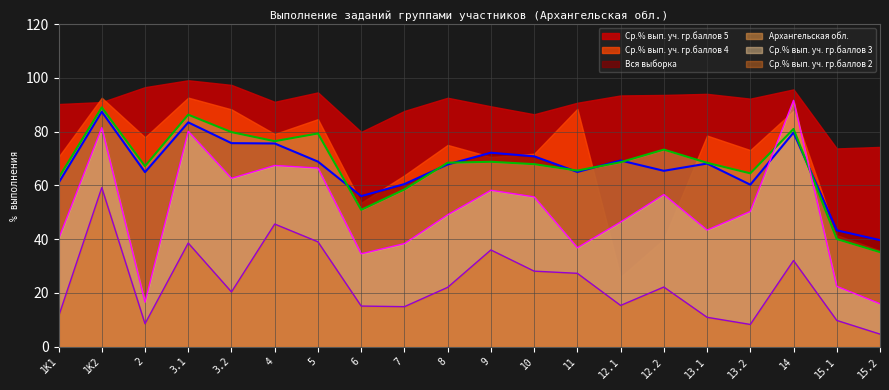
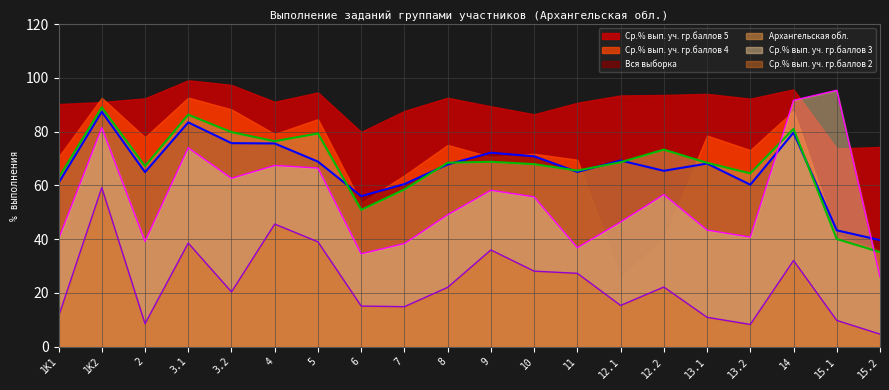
  {
    "Ср.% вып. уч. гр.баллов 5": {
      "1К1": 90,
      "1К2": 91,
-     "2": 97,
+     "2": 92,
      "3.1": 99,
      "3.2": 97,
      "4": 91,
      "5": 95,
      "6": 80,
      "7": 88,
      "8": 93,
      "9": 89,
      "10": 86,
      "11": 91,
      "12.1": 93,
      "12.2": 94,
      "13.1": 94,
      "13.2": 92,
      "14": 96,
      "15.1": 74,
      "15.2": 74
    },
    "Ср.% вып. уч. гр.баллов 4": {
      "1К1": 71,
      "1К2": 93,
      "2": 78,
      "3.1": 93,
      "3.2": 88,
      "4": 79,
      "5": 85,
      "6": 54,
      "7": 64,
      "8": 75,
      "9": 71,
      "10": 72,
-     "11": 88,
+     "11": 70,
      "12.1": 26,
      "12.2": 40,
      "13.1": 79,
      "13.2": 73,
      "14": 88,
      "15.1": 41
    },
    "Вся выборка": {
      "1К1": 61,
      "1К2": 87,
      "2": 65,
      "3.1": 83,
      "3.2": 76,
      "5": 69,
      "6": 56,
      "7": 60,
      "9": 72,
      "10": 71,
      "12.2": 65,
      "13.2": 60,
      "14": 80,
      "15.1": 43,
      "15.2": 40
    },
    "Ср.% вып. уч. гр.баллов 3": {
      "1К1": 40,
      "1К2": 81,
-     "2": 17,
-     "3.1": 80,
+     "2": 39,
+     "3.1": 74,
      "3.2": 63,
      "4": 67,
      "5": 66,
      "6": 35,
      "7": 38,
      "8": 49,
      "9": 58,
      "10": 56,
      "11": 37,
      "12.1": 46,
      "12.2": 57,
      "13.1": 43,
-     "13.2": 50,
+     "13.2": 41,
      "14": 92,
-     "15.1": 22,
-     "15.2": 16
+     "15.1": 95,
+     "15.2": 26
    }
  }
